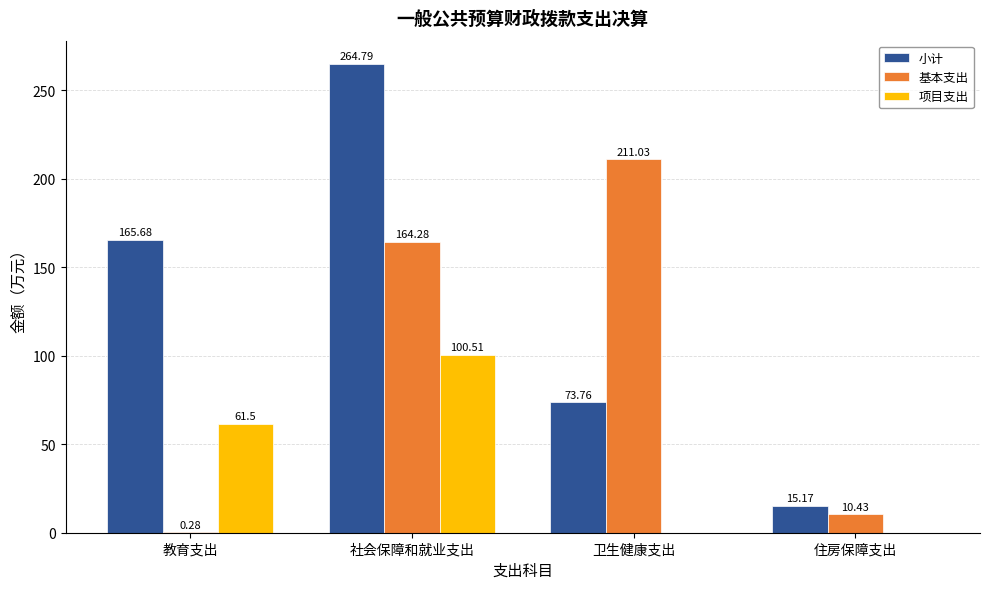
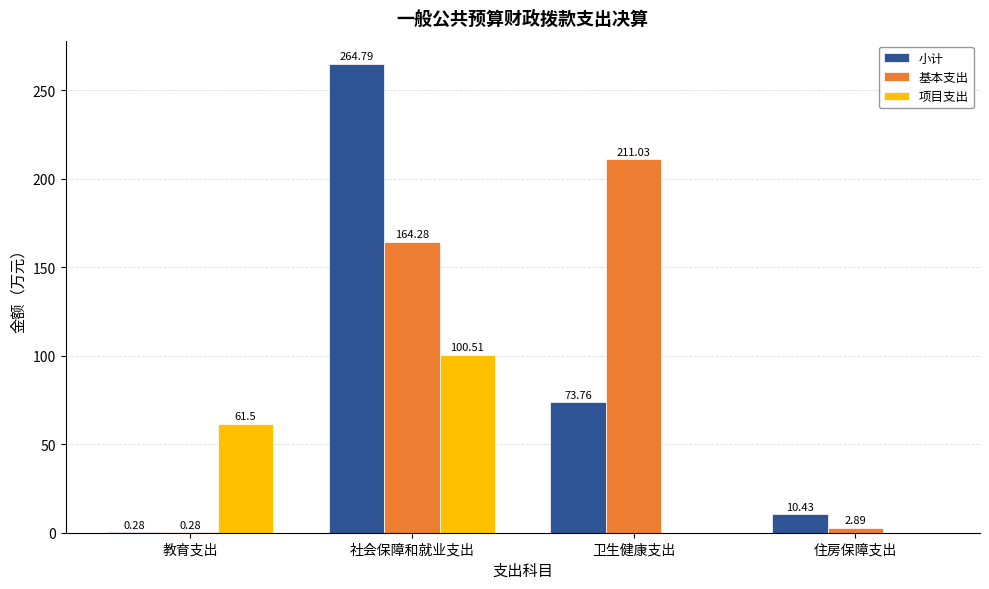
  {
    "小计": {
-     "教育支出": 165.68,
+     "教育支出": 0.28,
      "社会保障和就业支出": 264.79,
      "卫生健康支出": 73.76,
-     "住房保障支出": 15.17
+     "住房保障支出": 10.43
    },
    "基本支出": {
      "教育支出": 0.28,
      "社会保障和就业支出": 164.28,
      "卫生健康支出": 211.03,
-     "住房保障支出": 10.43
+     "住房保障支出": 2.89
    },
    "项目支出": {
      "教育支出": 61.5,
      "社会保障和就业支出": 100.51
    }
  }
